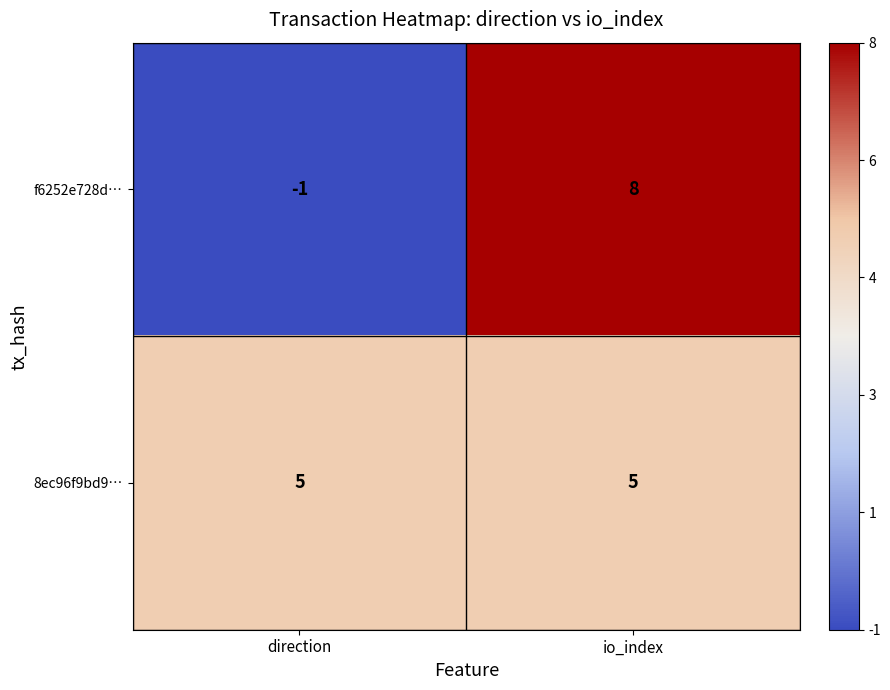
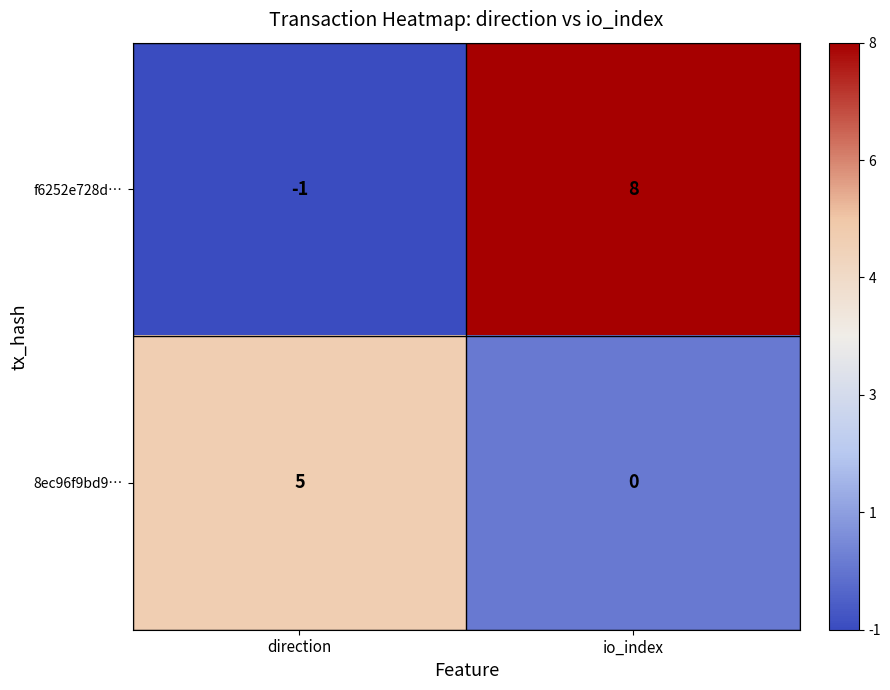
  {
    "f6252e728d…": {
      "direction": -1,
      "io_index": 8
    },
    "8ec96f9bd9…": {
      "direction": 5,
-     "io_index": 5
+     "io_index": 0
    }
  }
